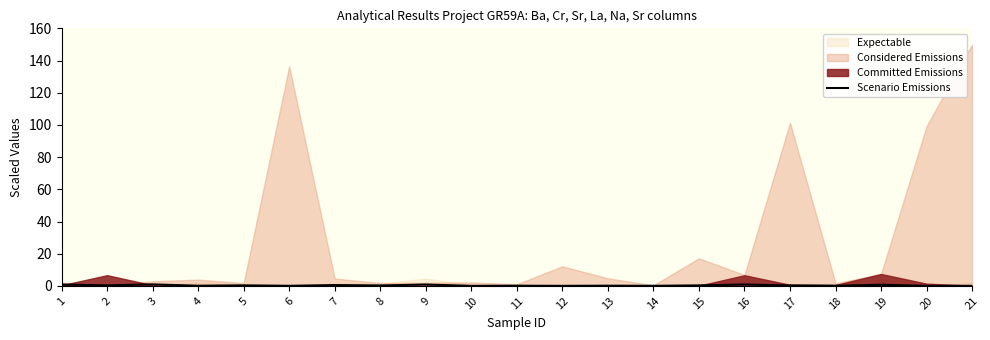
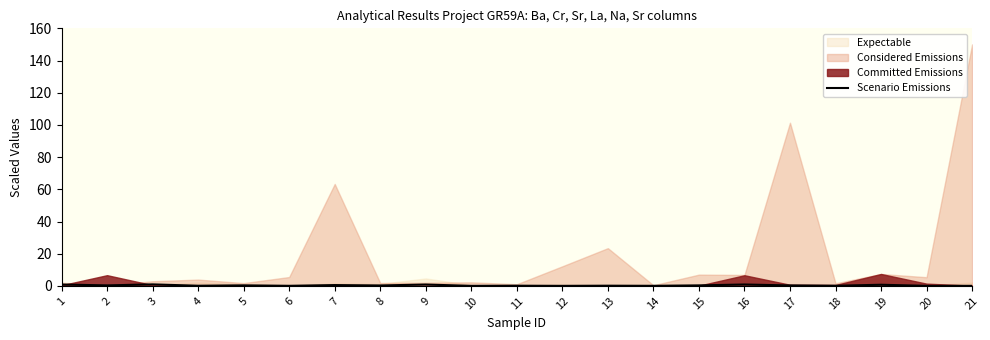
  {
    "Expectable": {
      "4": 2,
      "9": 5,
      "19": 5,
      "21": 2
    },
    "Scenario Emissions": {
      "19": 1
    },
    "Considered Emissions": {
      "3": 3,
      "4": 4,
-     "6": 136,
-     "7": 5,
+     "6": 6,
+     "7": 63,
      "10": 2,
      "12": 12,
-     "13": 5,
-     "15": 17,
+     "13": 23,
+     "15": 7,
      "17": 101,
-     "20": 99,
+     "20": 5,
      "21": 150
    },
    "Committed Emissions": {
      "2": 7
    }
  }
